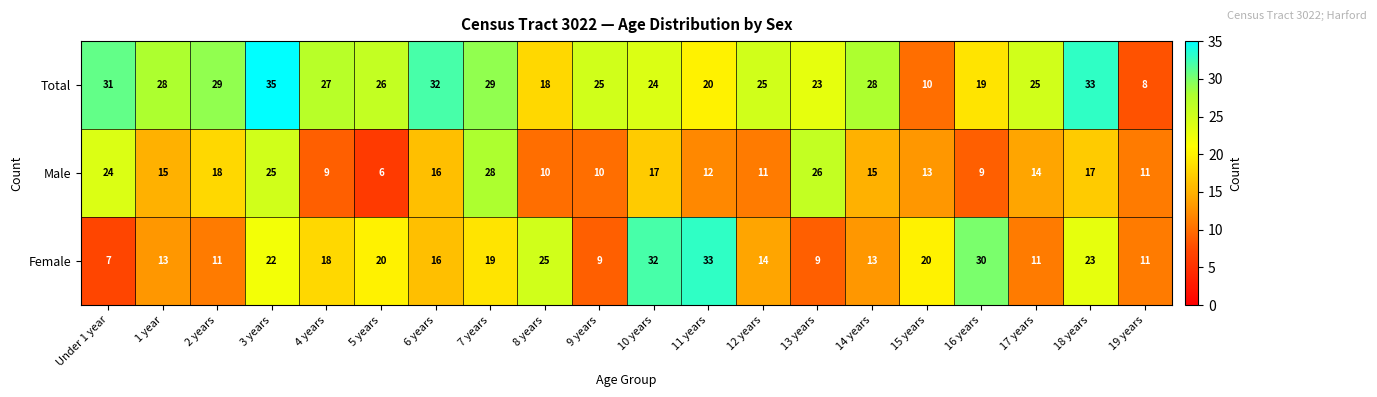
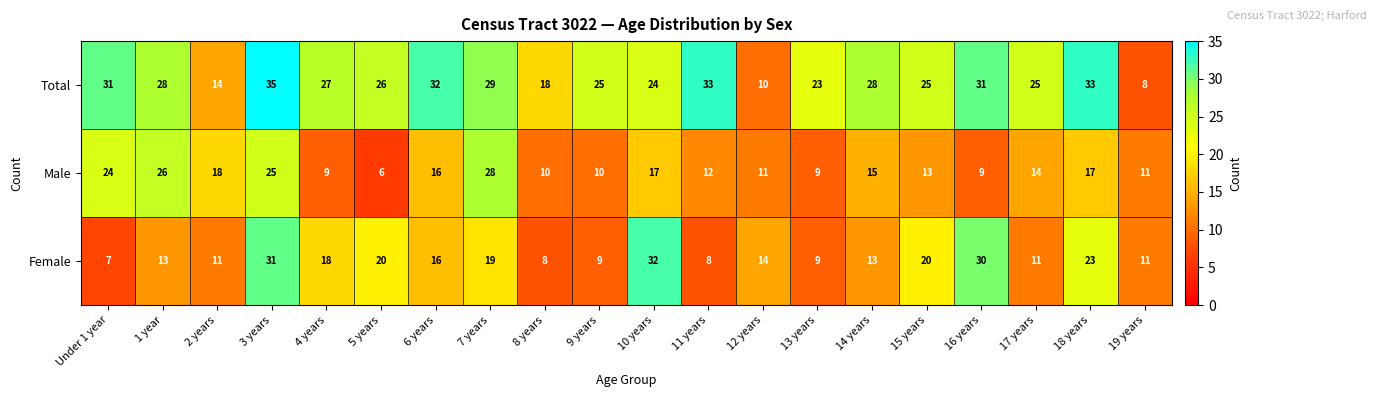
  {
    "Total": {
      "Under 1 year": 31,
      "1 year": 28,
-     "2 years": 29,
+     "2 years": 14,
      "3 years": 35,
      "4 years": 27,
      "5 years": 26,
      "6 years": 32,
      "7 years": 29,
      "8 years": 18,
      "9 years": 25,
      "10 years": 24,
-     "11 years": 20,
-     "12 years": 25,
+     "11 years": 33,
+     "12 years": 10,
      "13 years": 23,
      "14 years": 28,
-     "15 years": 10,
-     "16 years": 19,
+     "15 years": 25,
+     "16 years": 31,
      "17 years": 25,
      "18 years": 33,
      "19 years": 8
    },
    "Male": {
      "Under 1 year": 24,
-     "1 year": 15,
+     "1 year": 26,
      "2 years": 18,
      "3 years": 25,
      "4 years": 9,
      "5 years": 6,
      "6 years": 16,
      "7 years": 28,
      "8 years": 10,
      "9 years": 10,
      "10 years": 17,
      "11 years": 12,
      "12 years": 11,
-     "13 years": 26,
+     "13 years": 9,
      "14 years": 15,
      "15 years": 13,
      "16 years": 9,
      "17 years": 14,
      "18 years": 17,
      "19 years": 11
    },
    "Female": {
      "Under 1 year": 7,
      "1 year": 13,
      "2 years": 11,
-     "3 years": 22,
+     "3 years": 31,
      "4 years": 18,
      "5 years": 20,
      "6 years": 16,
      "7 years": 19,
-     "8 years": 25,
+     "8 years": 8,
      "9 years": 9,
      "10 years": 32,
-     "11 years": 33,
+     "11 years": 8,
      "12 years": 14,
      "13 years": 9,
      "14 years": 13,
      "15 years": 20,
      "16 years": 30,
      "17 years": 11,
      "18 years": 23,
      "19 years": 11
    }
  }
